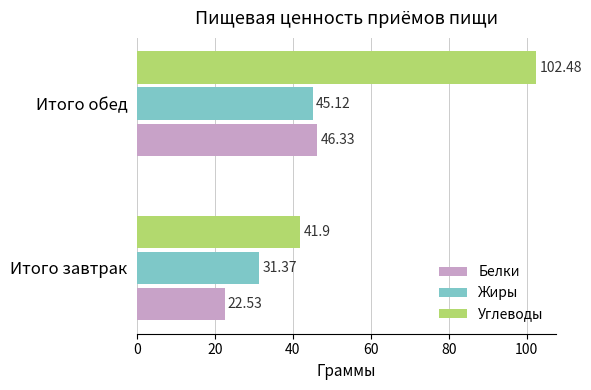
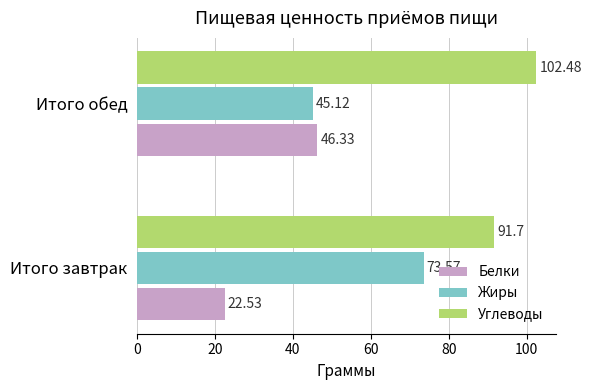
  {
    "Белки": {
      "Итого обед": 46.33,
      "Итого завтрак": 22.53
    },
    "Жиры": {
      "Итого обед": 45.12,
-     "Итого завтрак": 31.37
+     "Итого завтрак": 73.57
    },
    "Углеводы": {
      "Итого обед": 102.48,
-     "Итого завтрак": 41.9
+     "Итого завтрак": 91.7
    }
  }
